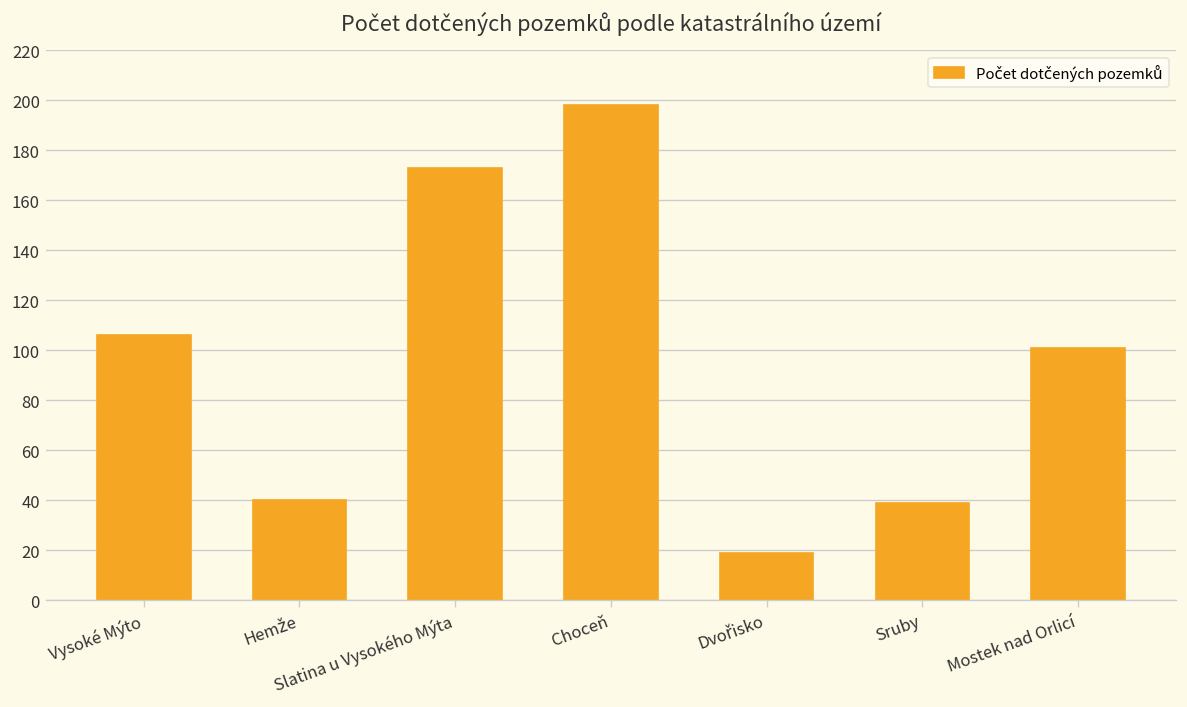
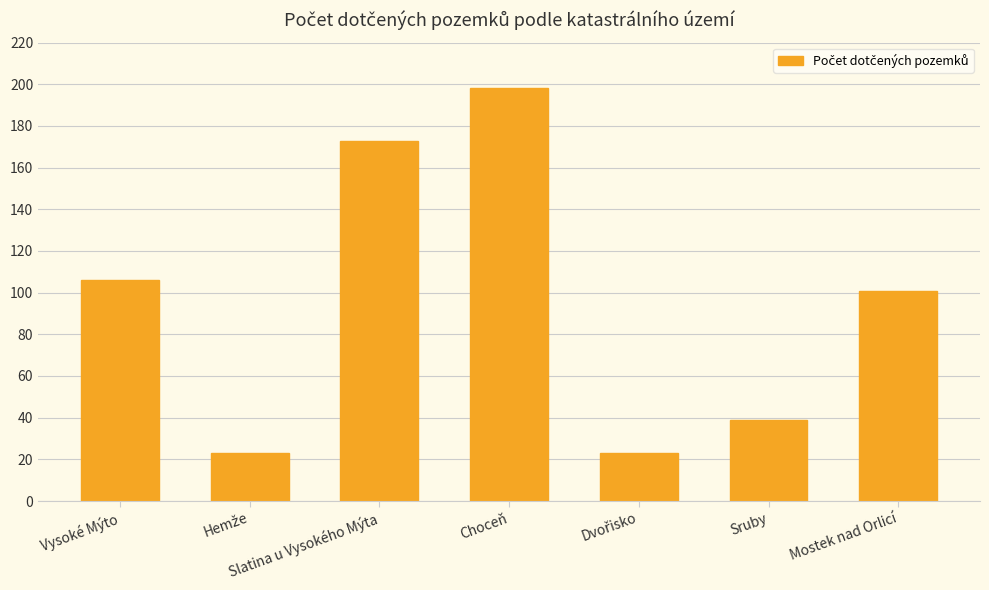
  {
    "Vysoké Mýto": 106,
-   "Hemže": 40,
+   "Hemže": 23,
    "Slatina u Vysokého Mýta": 173,
    "Choceň": 198,
-   "Dvořisko": 19,
+   "Dvořisko": 23,
    "Sruby": 39,
    "Mostek nad Orlicí": 101
  }
